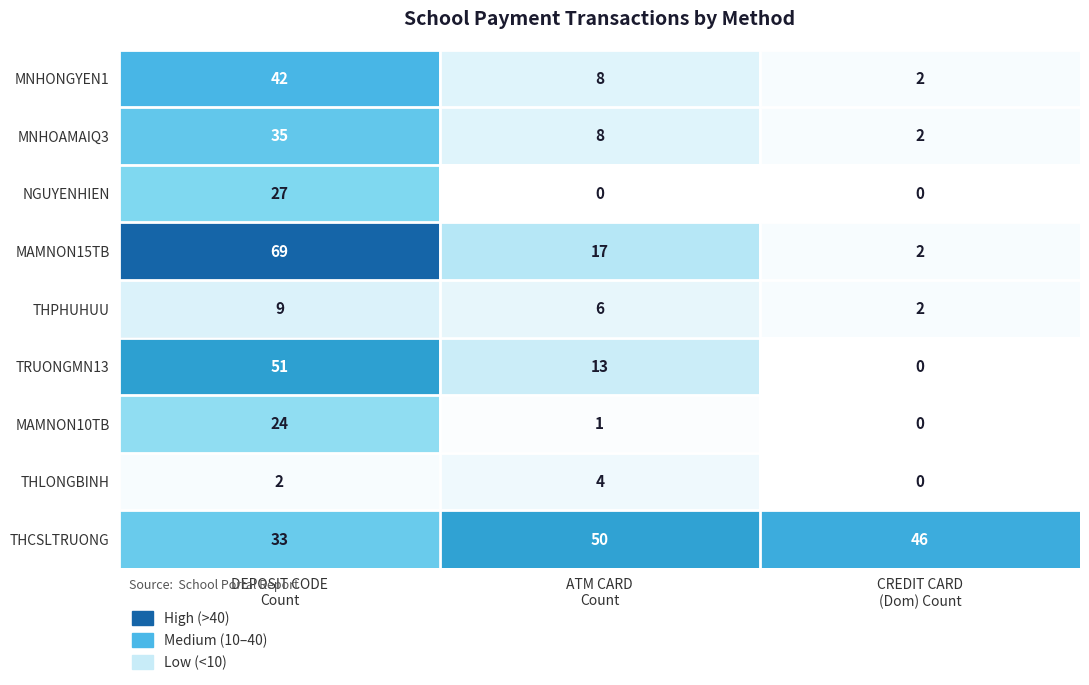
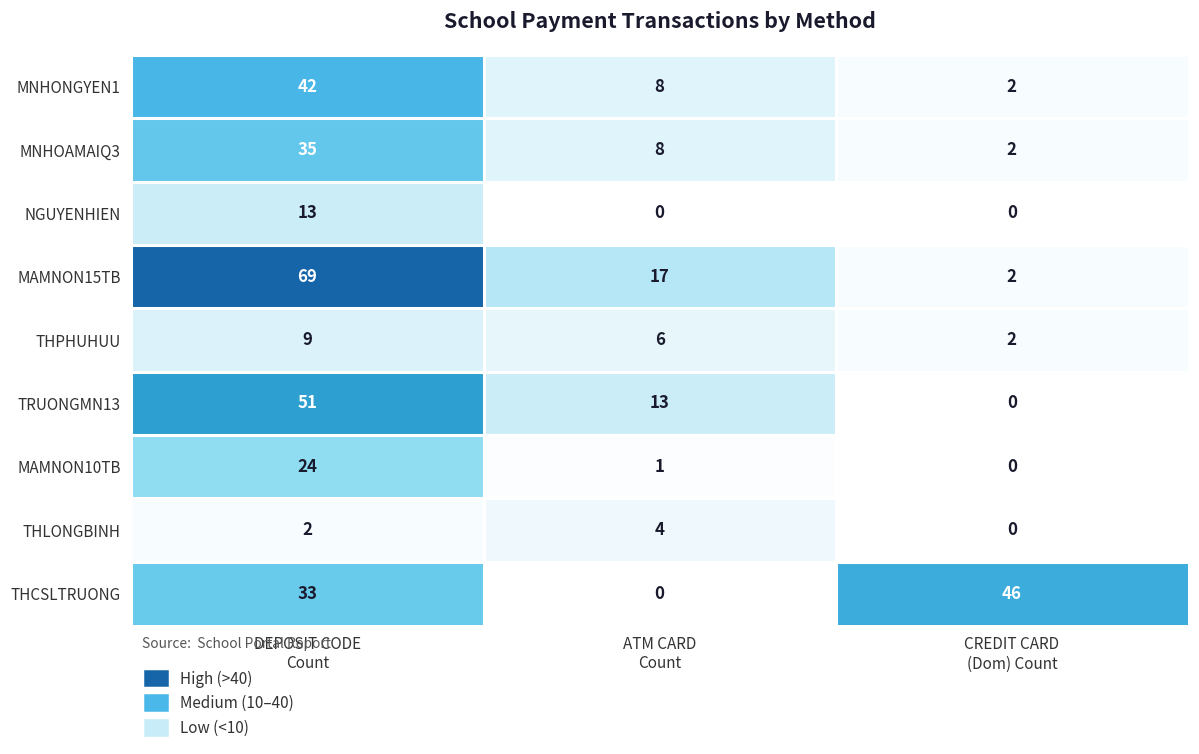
  {
    "MNHONGYEN1": {
      "DEPOSIT CODE Count": 42,
      "ATM CARD Count": 8,
      "CREDIT CARD (Dom) Count": 2
    },
    "MNHOAMAIQ3": {
      "DEPOSIT CODE Count": 35,
      "ATM CARD Count": 8,
      "CREDIT CARD (Dom) Count": 2
    },
    "NGUYENHIEN": {
-     "DEPOSIT CODE Count": 27,
+     "DEPOSIT CODE Count": 13,
      "ATM CARD Count": 0,
      "CREDIT CARD (Dom) Count": 0
    },
    "MAMNON15TB": {
      "DEPOSIT CODE Count": 69,
      "ATM CARD Count": 17,
      "CREDIT CARD (Dom) Count": 2
    },
    "THPHUHUU": {
      "DEPOSIT CODE Count": 9,
      "ATM CARD Count": 6,
      "CREDIT CARD (Dom) Count": 2
    },
    "TRUONGMN13": {
      "DEPOSIT CODE Count": 51,
      "ATM CARD Count": 13,
      "CREDIT CARD (Dom) Count": 0
    },
    "MAMNON10TB": {
      "DEPOSIT CODE Count": 24,
      "ATM CARD Count": 1,
      "CREDIT CARD (Dom) Count": 0
    },
    "THLONGBINH": {
      "DEPOSIT CODE Count": 2,
      "ATM CARD Count": 4,
      "CREDIT CARD (Dom) Count": 0
    },
    "THCSLTRUONG": {
      "DEPOSIT CODE Count": 33,
-     "ATM CARD Count": 50,
+     "ATM CARD Count": 0,
      "CREDIT CARD (Dom) Count": 46
    }
  }
